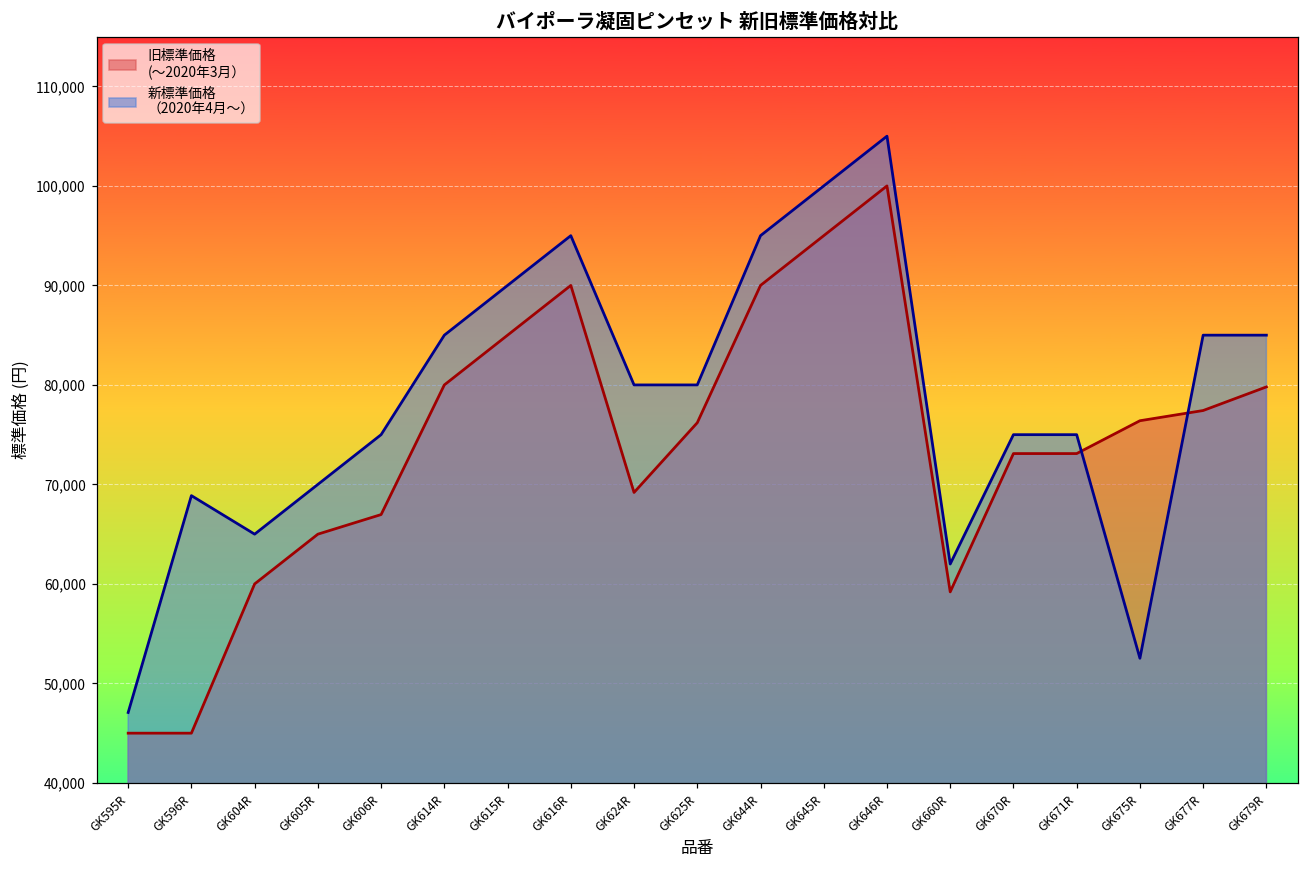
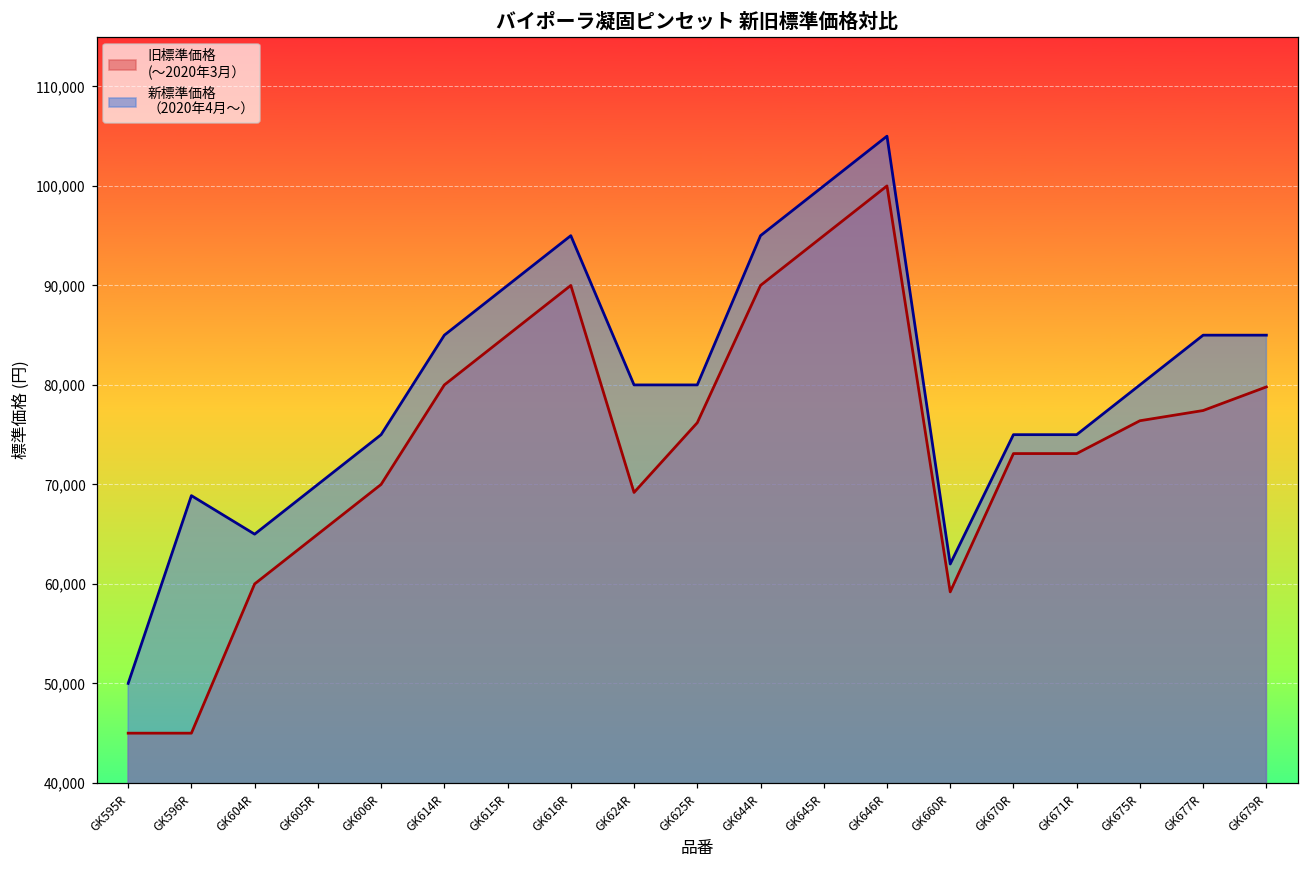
  {
    "旧標準価格 (～2020年3月）": {
      "GK595R": "45,000",
      "GK596R": "45,000",
      "GK604R": "60,000",
      "GK605R": "65,000",
-     "GK606R": "67,000",
+     "GK606R": "70,000",
      "GK614R": "80,000",
      "GK615R": "85,000",
      "GK616R": "90,000",
      "GK624R": "69,000",
      "GK625R": "76,000",
      "GK644R": "90,000",
      "GK645R": "95,000",
      "GK646R": "100,000",
      "GK660R": "59,000",
      "GK670R": "73,000",
      "GK671R": "73,000",
      "GK675R": "76,000",
      "GK677R": "77,000",
      "GK679R": "80,000"
    },
    "新標準価格 （2020年4月～）": {
-     "GK595R": "47,000",
+     "GK595R": "50,000",
      "GK596R": "69,000",
      "GK604R": "65,000",
      "GK605R": "70,000",
      "GK606R": "75,000",
      "GK614R": "85,000",
      "GK615R": "90,000",
      "GK616R": "95,000",
      "GK624R": "80,000",
      "GK625R": "80,000",
      "GK644R": "95,000",
      "GK645R": "100,000",
      "GK646R": "105,000",
      "GK660R": "62,000",
      "GK670R": "75,000",
      "GK671R": "75,000",
-     "GK675R": "53,000",
+     "GK675R": "80,000",
      "GK677R": "85,000",
      "GK679R": "85,000"
    }
  }
